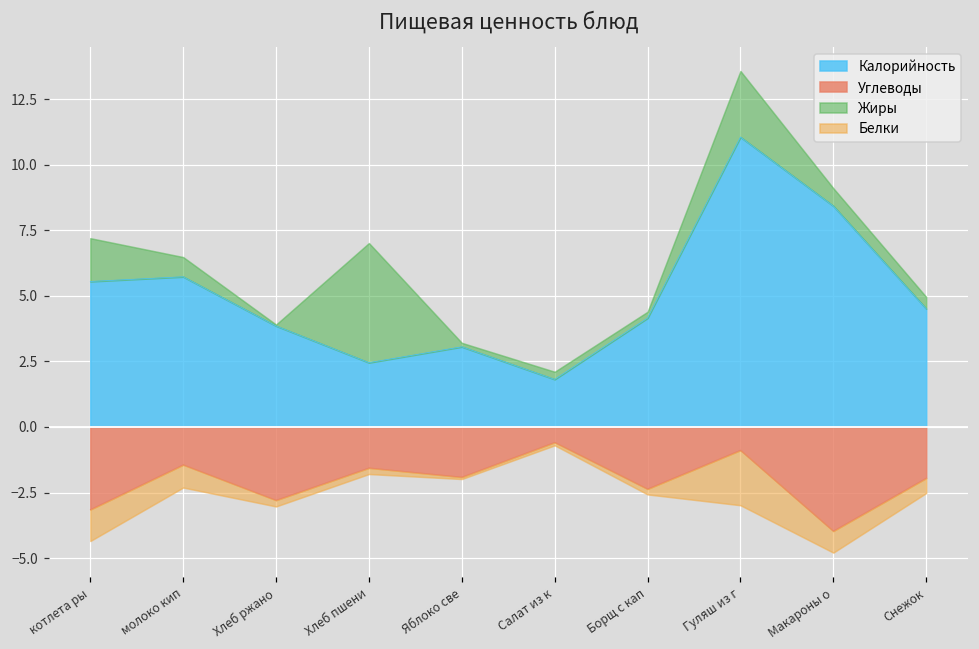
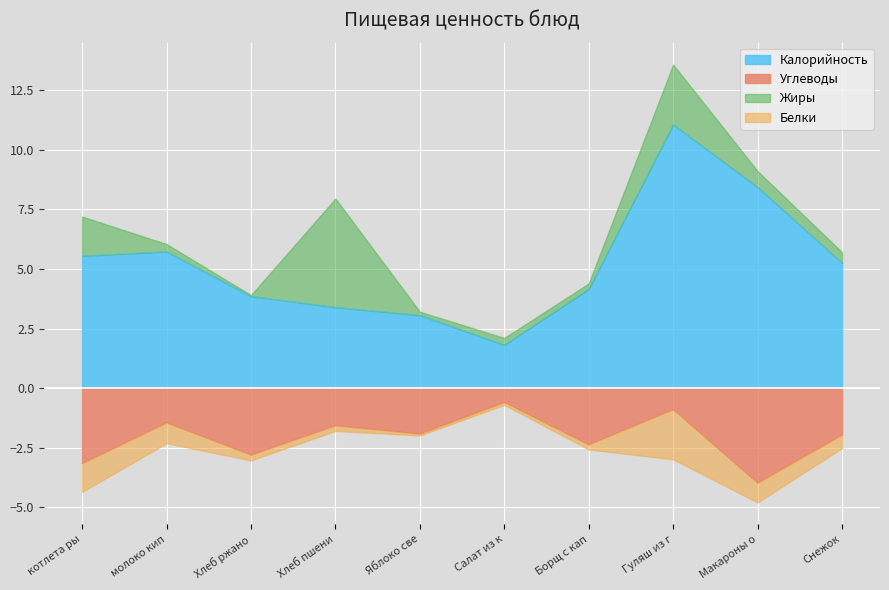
  {
    "Калорийность": {
      "котлета ры": 5.5,
      "молоко кип": 5.7,
-     "Хлеб пшени": 2.5,
+     "Хлеб пшени": 3.4,
      "Яблоко све": 3.1,
      "Салат из к": 1.8,
      "Борщ с кап": 4.2,
      "Гуляш из г": 11.1,
      "Макароны о": 8.4,
-     "Снежок": 4.5
+     "Снежок": 5.3
    },
    "Жиры": {
      "котлета ры": 1.6,
-     "молоко кип": 0.8,
+     "молоко кип": 0.3,
      "Хлеб пшени": 4.6,
      "Яблоко све": 0.1,
      "Салат из к": 0.3,
      "Борщ с кап": 0.2,
      "Гуляш из г": 2.5,
      "Макароны о": 0.7,
      "Снежок": 0.5
    }
  }
